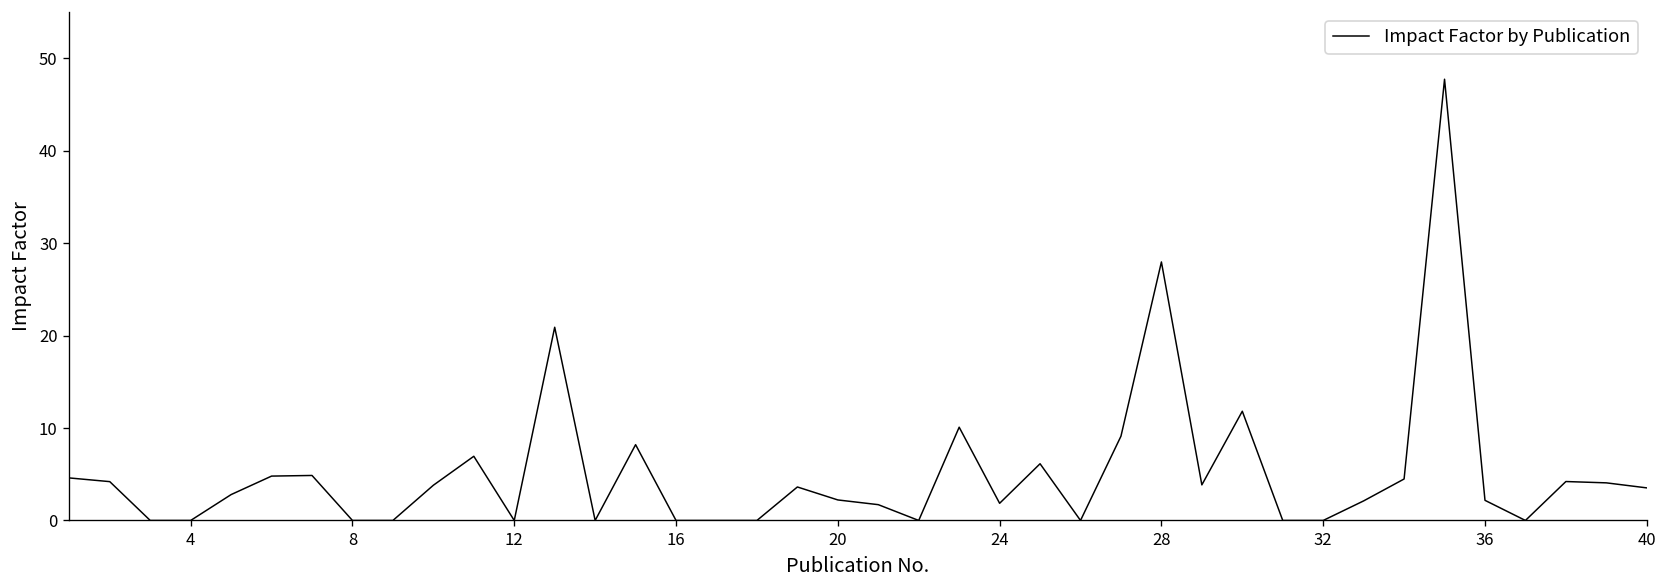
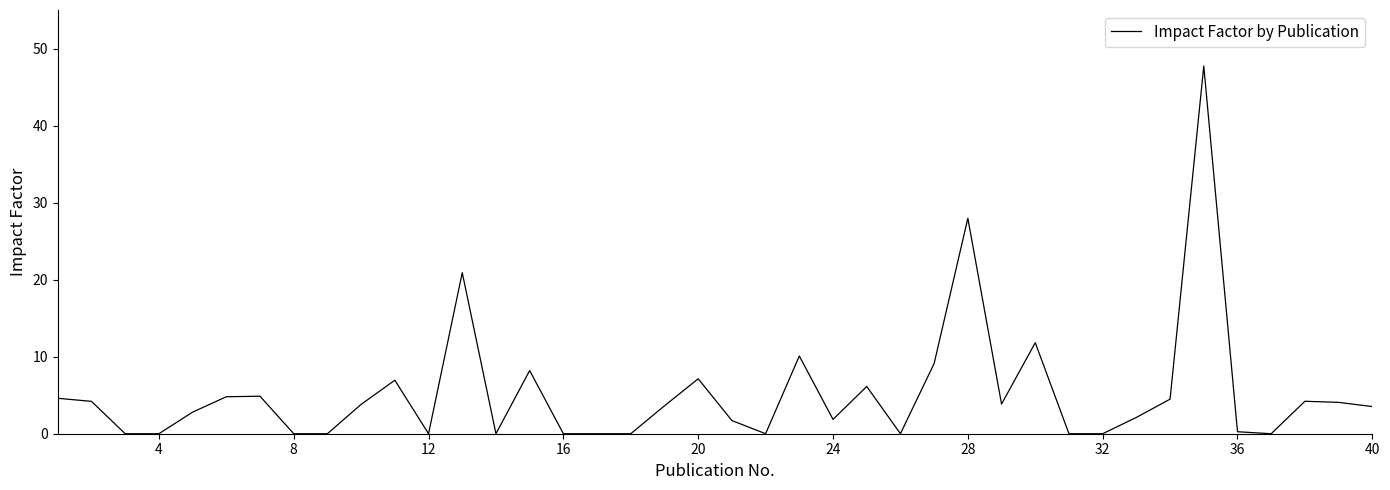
  {
    "4": 0,
    "8": 0,
    "12": 0,
    "16": 0,
-   "20": 2,
+   "20": 7,
    "24": 2,
    "28": 28,
    "32": 0,
-   "36": 2,
+   "36": 0,
    "40": 4
  }
